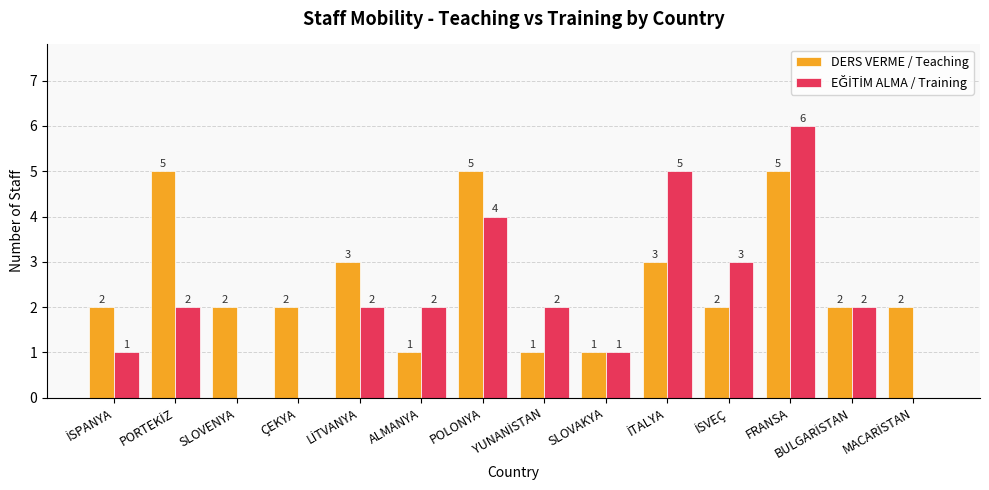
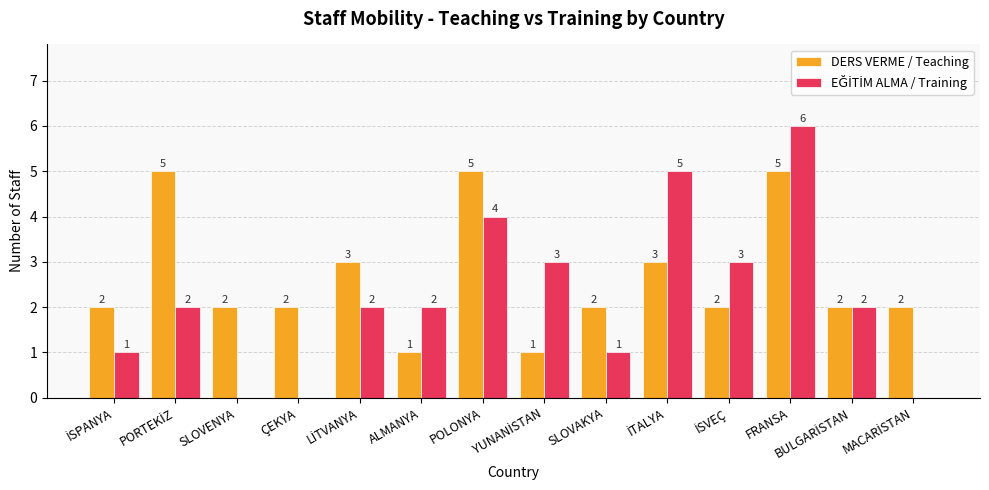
  {
    "DERS VERME / Teaching": {
      "İSPANYA": 2,
      "PORTEKİZ": 5,
      "SLOVENYA": 2,
      "ÇEKYA": 2,
      "LİTVANYA": 3,
      "ALMANYA": 1,
      "POLONYA": 5,
      "YUNANİSTAN": 1,
-     "SLOVAKYA": 1,
+     "SLOVAKYA": 2,
      "İTALYA": 3,
      "İSVEÇ": 2,
      "FRANSA": 5,
      "BULGARİSTAN": 2,
      "MACARİSTAN": 2
    },
    "EĞİTİM ALMA / Training": {
      "İSPANYA": 1,
      "PORTEKİZ": 2,
      "LİTVANYA": 2,
      "ALMANYA": 2,
      "POLONYA": 4,
-     "YUNANİSTAN": 2,
+     "YUNANİSTAN": 3,
      "SLOVAKYA": 1,
      "İTALYA": 5,
      "İSVEÇ": 3,
      "FRANSA": 6,
      "BULGARİSTAN": 2
    }
  }
